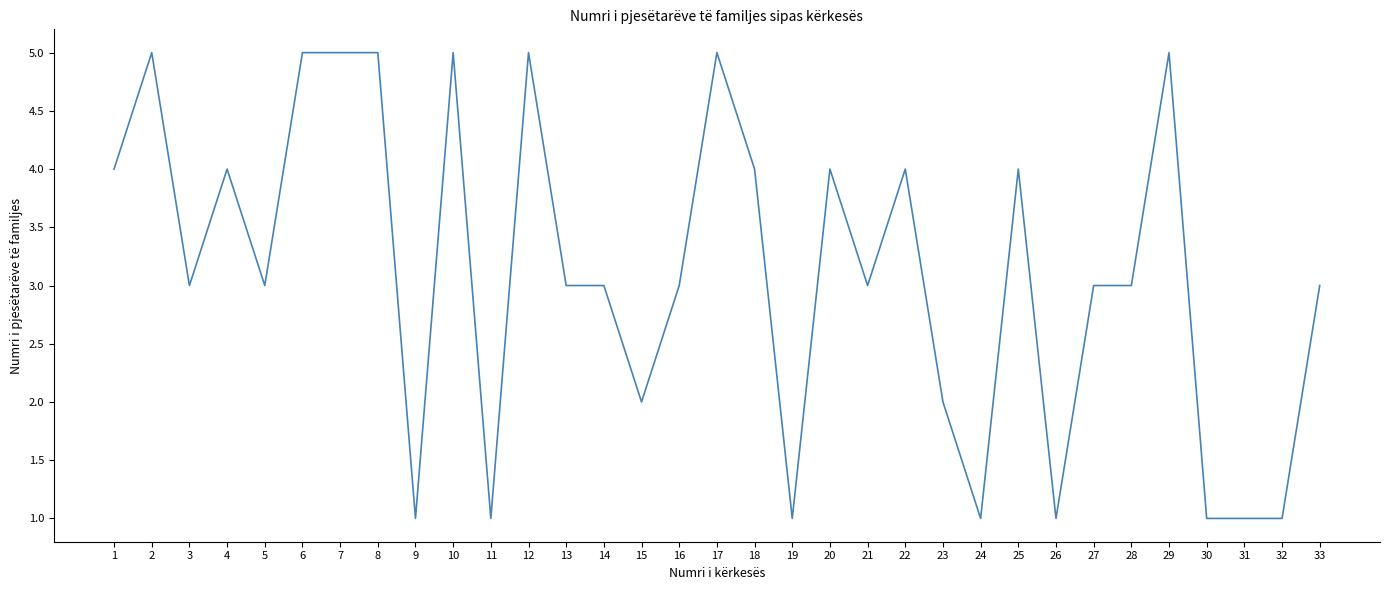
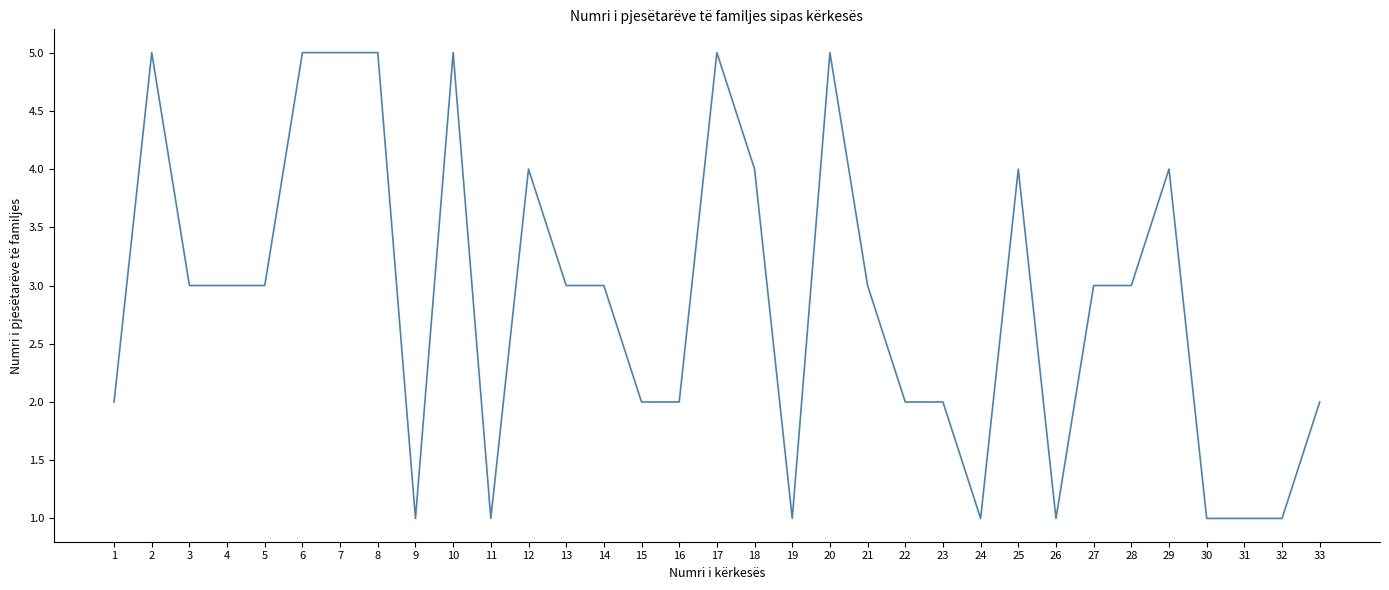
  {
-   "1": 4,
+   "1": 2,
    "2": 5,
    "3": 3,
-   "4": 4,
+   "4": 3,
    "5": 3,
    "6": 5,
    "7": 5,
    "8": 5,
    "9": 1,
    "10": 5,
    "11": 1,
-   "12": 5,
+   "12": 4,
    "13": 3,
    "14": 3,
    "15": 2,
-   "16": 3,
+   "16": 2,
    "17": 5,
    "18": 4,
    "19": 1,
-   "20": 4,
+   "20": 5,
    "21": 3,
-   "22": 4,
+   "22": 2,
    "23": 2,
    "24": 1,
    "25": 4,
    "26": 1,
    "27": 3,
    "28": 3,
-   "29": 5,
+   "29": 4,
    "30": 1,
    "31": 1,
    "32": 1,
-   "33": 3
+   "33": 2
  }
